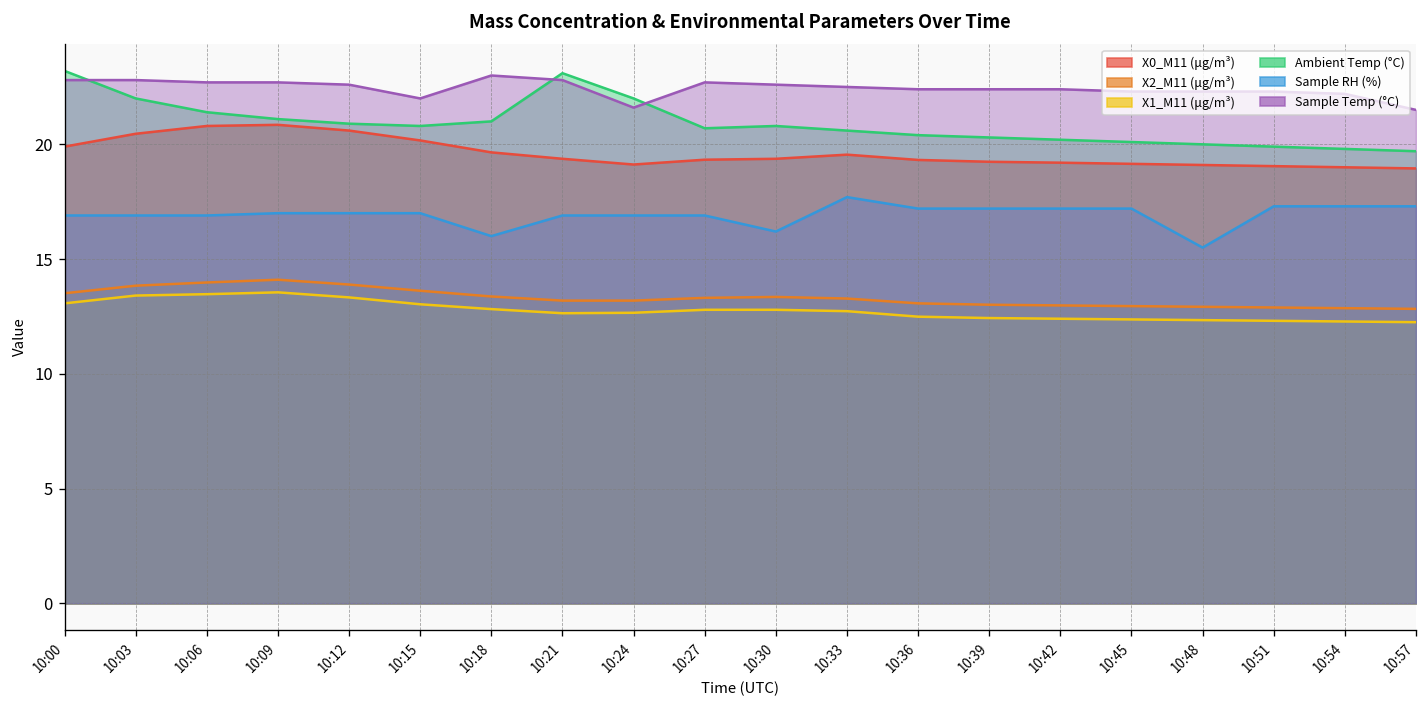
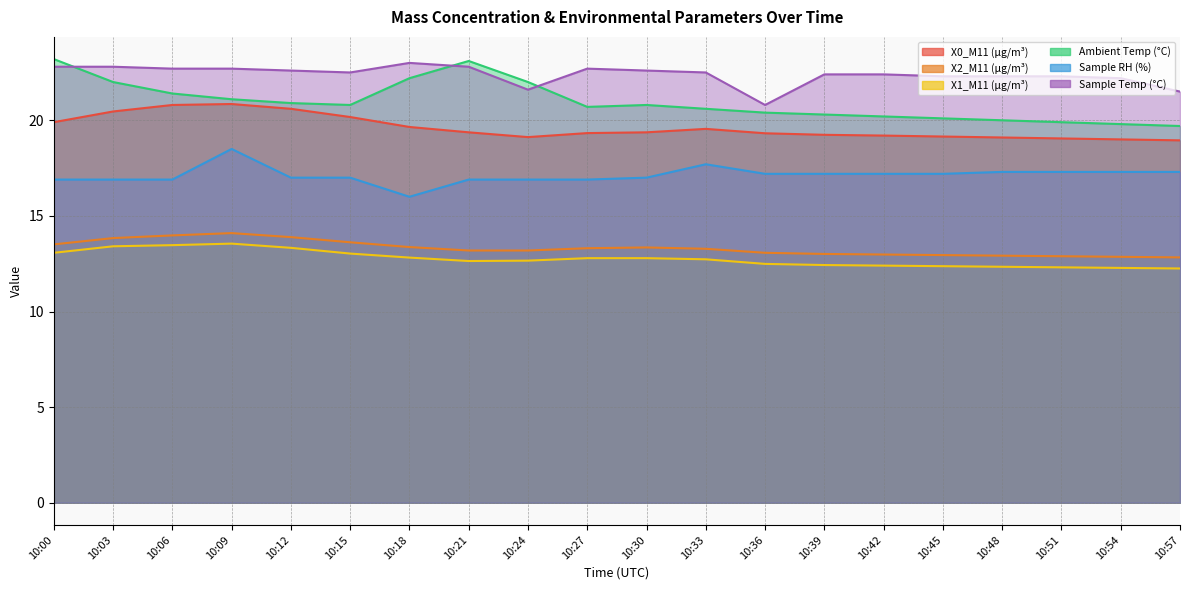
  {
    "Ambient Temp (°C)": {
      "10:00": 23.2,
      "10:03": 22.0,
      "10:06": 21.4,
      "10:09": 21.1,
      "10:12": 20.9,
      "10:15": 20.8,
-     "10:18": 21.0,
+     "10:18": 22.2,
      "10:21": 23.1,
      "10:24": 22.0,
      "10:27": 20.7,
      "10:30": 20.8,
      "10:33": 20.6,
      "10:36": 20.4,
      "10:39": 20.3,
      "10:42": 20.2,
      "10:45": 20.1,
      "10:48": 20.0,
      "10:51": 19.9,
      "10:54": 19.8,
      "10:57": 19.7
    },
    "Sample RH (%)": {
      "10:00": 16.9,
      "10:03": 16.9,
      "10:06": 16.9,
-     "10:09": 17.0,
+     "10:09": 18.5,
      "10:12": 17.0,
      "10:15": 17.0,
      "10:18": 16.0,
      "10:21": 16.9,
      "10:24": 16.9,
      "10:27": 16.9,
-     "10:30": 16.2,
+     "10:30": 17.0,
      "10:33": 17.7,
      "10:36": 17.2,
      "10:39": 17.2,
      "10:42": 17.2,
      "10:45": 17.2,
-     "10:48": 15.5,
+     "10:48": 17.3,
      "10:51": 17.3,
      "10:54": 17.3,
      "10:57": 17.3
    },
    "Sample Temp (°C)": {
      "10:00": 22.8,
      "10:03": 22.8,
      "10:06": 22.7,
      "10:09": 22.7,
      "10:12": 22.6,
-     "10:15": 22.0,
+     "10:15": 22.5,
      "10:18": 23.0,
      "10:21": 22.8,
      "10:24": 21.6,
      "10:27": 22.7,
      "10:30": 22.6,
      "10:33": 22.5,
-     "10:36": 22.4,
+     "10:36": 20.8,
      "10:39": 22.4,
      "10:42": 22.4,
      "10:57": 21.5
    }
  }
